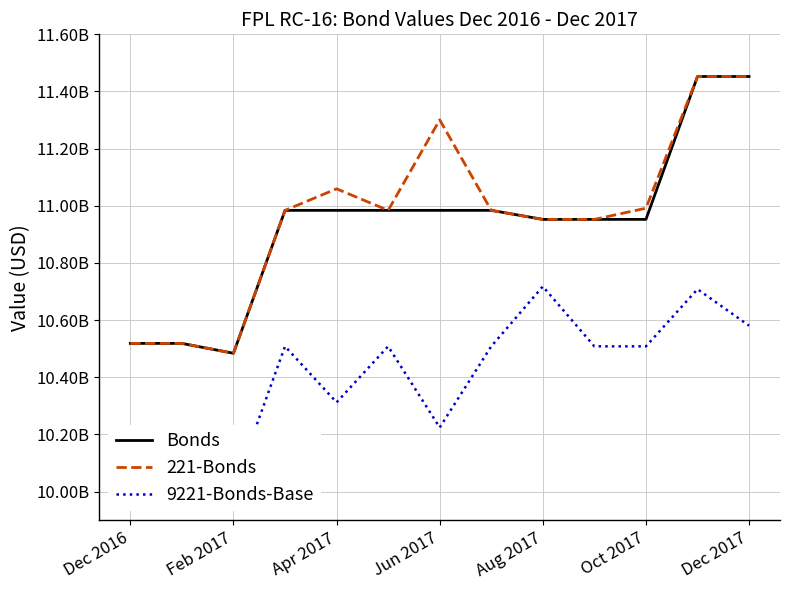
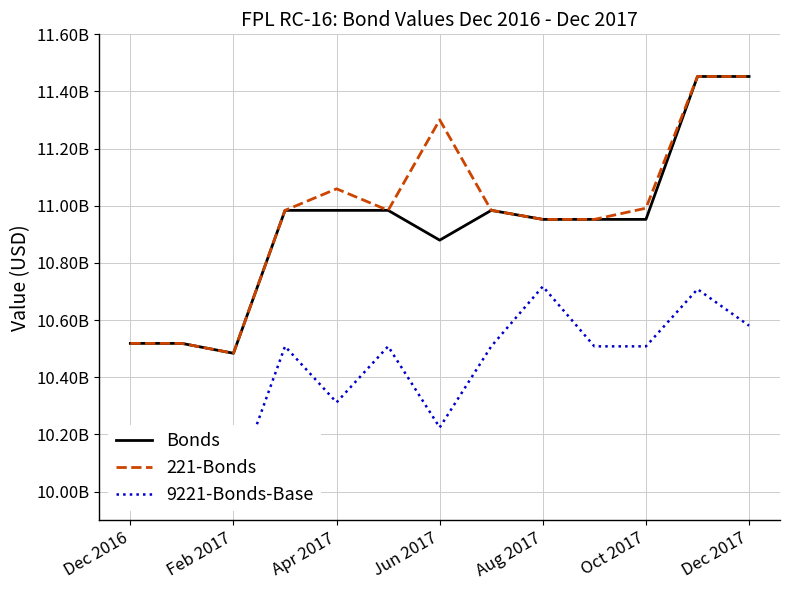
  {
    "Bonds": {
      "Apr 2017": 10980000000,
-     "Jun 2017": 10980000000,
+     "Jun 2017": 10880000000,
      "Oct 2017": 10950000000
    },
    "221-Bonds": {
      "Apr 2017": 11060000000,
      "Jun 2017": 11300000000,
      "Oct 2017": 10990000000
    },
    "9221-Bonds-Base": {
      "Apr 2017": 10310000000,
      "Jun 2017": 10220000000,
      "Aug 2017": 10720000000,
      "Oct 2017": 10510000000,
      "Dec 2017": 10580000000
    }
  }
